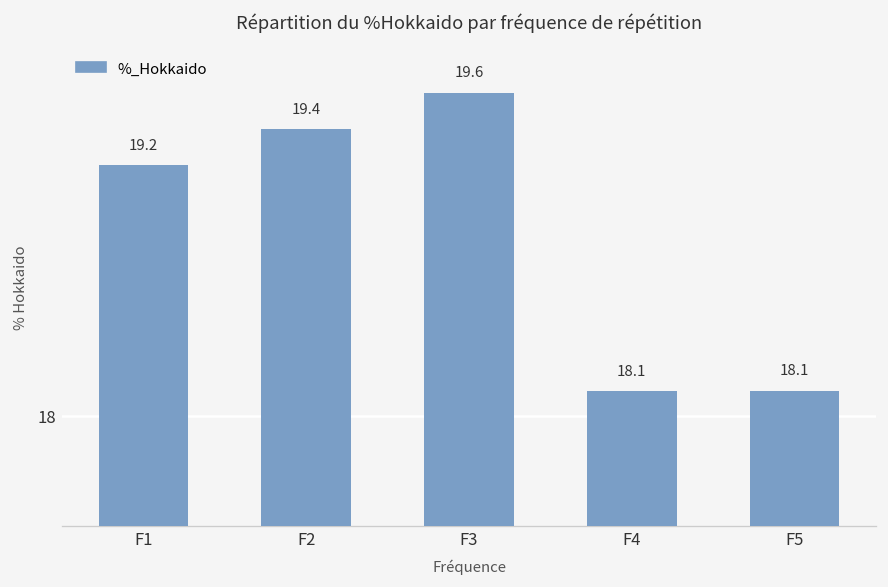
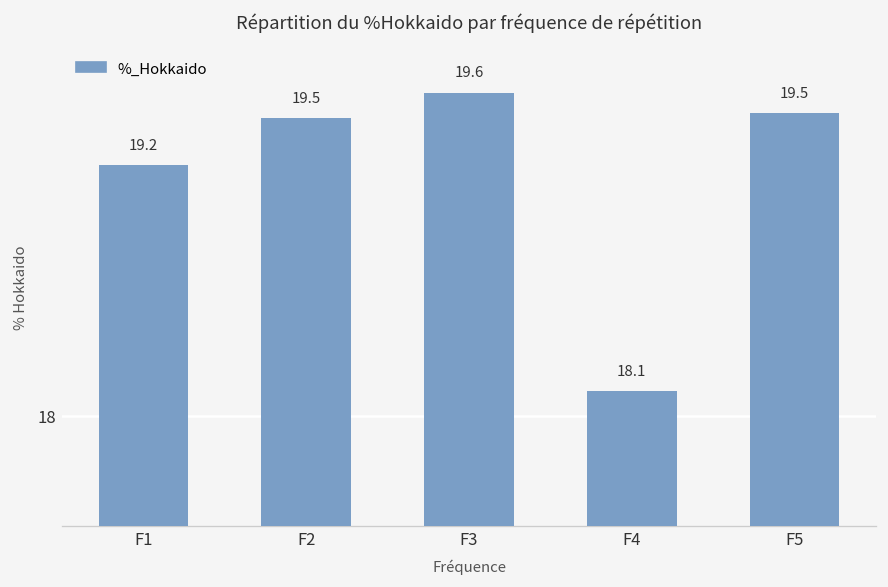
  {
    "F1": 19.2,
-   "F2": 19.4,
+   "F2": 19.5,
    "F3": 19.6,
    "F4": 18.1,
-   "F5": 18.1
+   "F5": 19.5
  }
